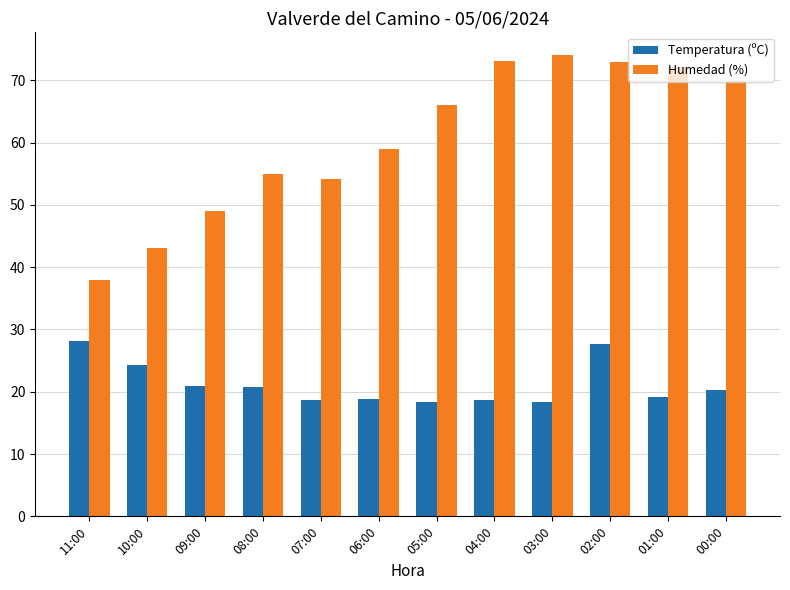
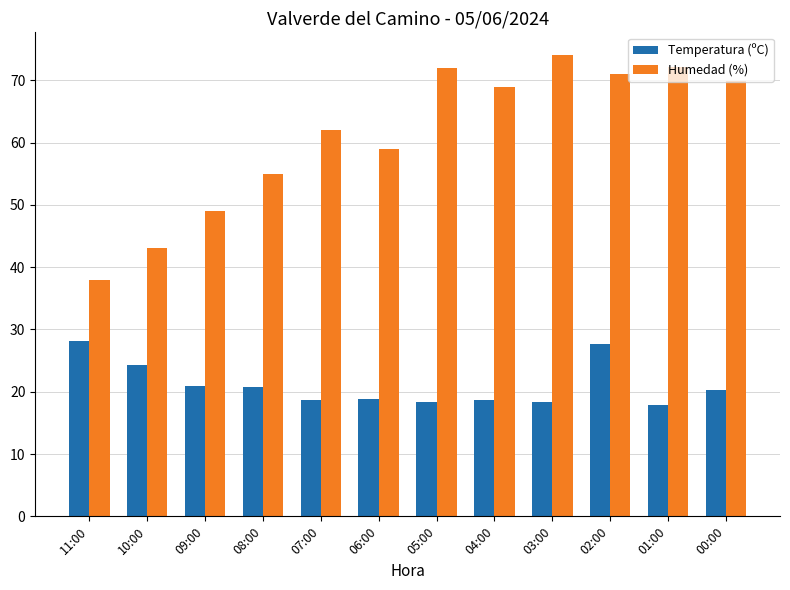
  {
    "Temperatura (ºC)": {
      "11:00": 28,
      "10:00": 24,
      "09:00": 21,
      "08:00": 21,
      "07:00": 19,
      "06:00": 19,
      "05:00": 18,
      "04:00": 19,
      "03:00": 18,
      "02:00": 28,
-     "01:00": 19,
+     "01:00": 18,
      "00:00": 20
    },
    "Humedad (%)": {
      "11:00": 38,
      "10:00": 43,
      "09:00": 49,
      "08:00": 55,
-     "07:00": 54,
+     "07:00": 62,
      "06:00": 59,
-     "05:00": 66,
-     "04:00": 73,
+     "05:00": 72,
+     "04:00": 69,
      "03:00": 74,
-     "02:00": 73
+     "02:00": 71
    }
  }
